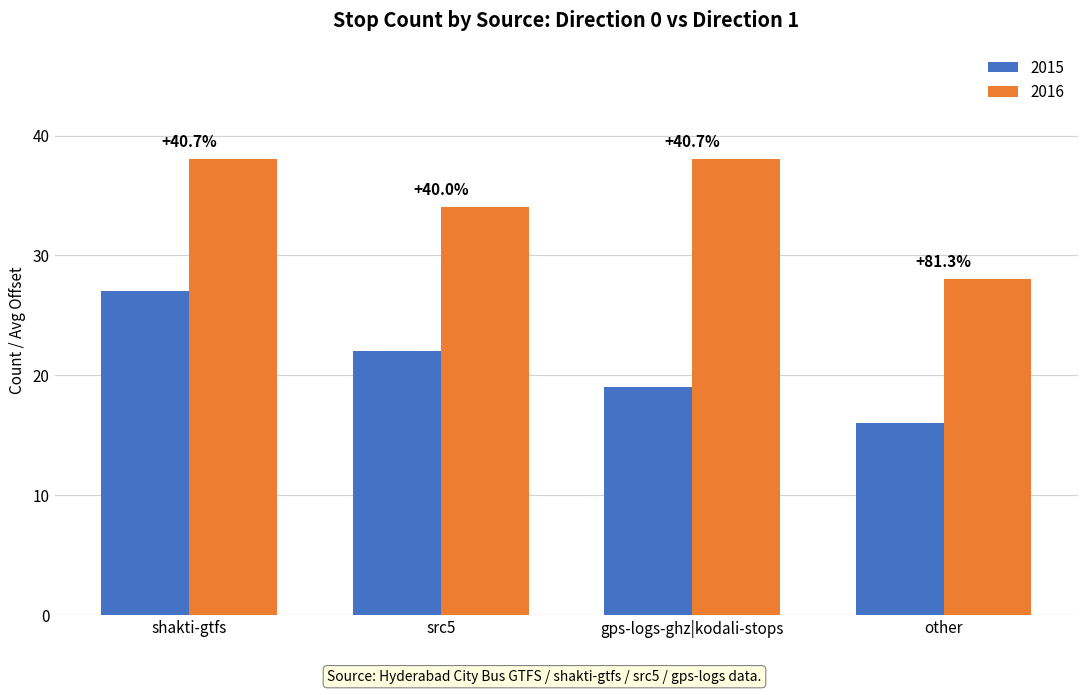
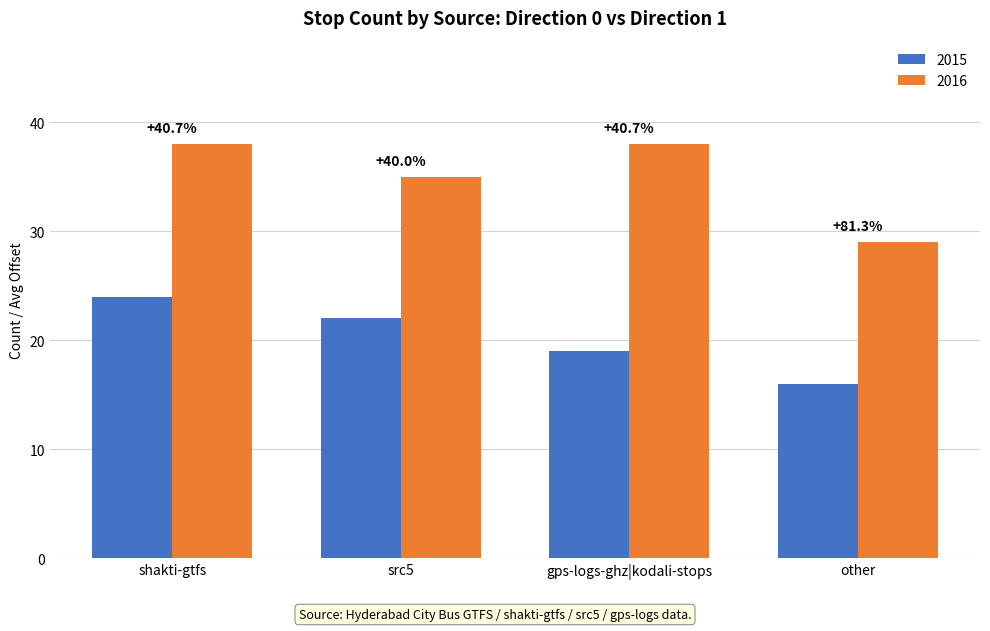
  {
    "2015": {
-     "shakti-gtfs": 27,
+     "shakti-gtfs": 24,
      "src5": 22,
      "gps-logs-ghz|kodali-stops": 19,
      "other": 16
    },
    "2016": {
-     "src5": 34,
-     "other": 28
+     "src5": 35,
+     "other": 29
    }
  }
